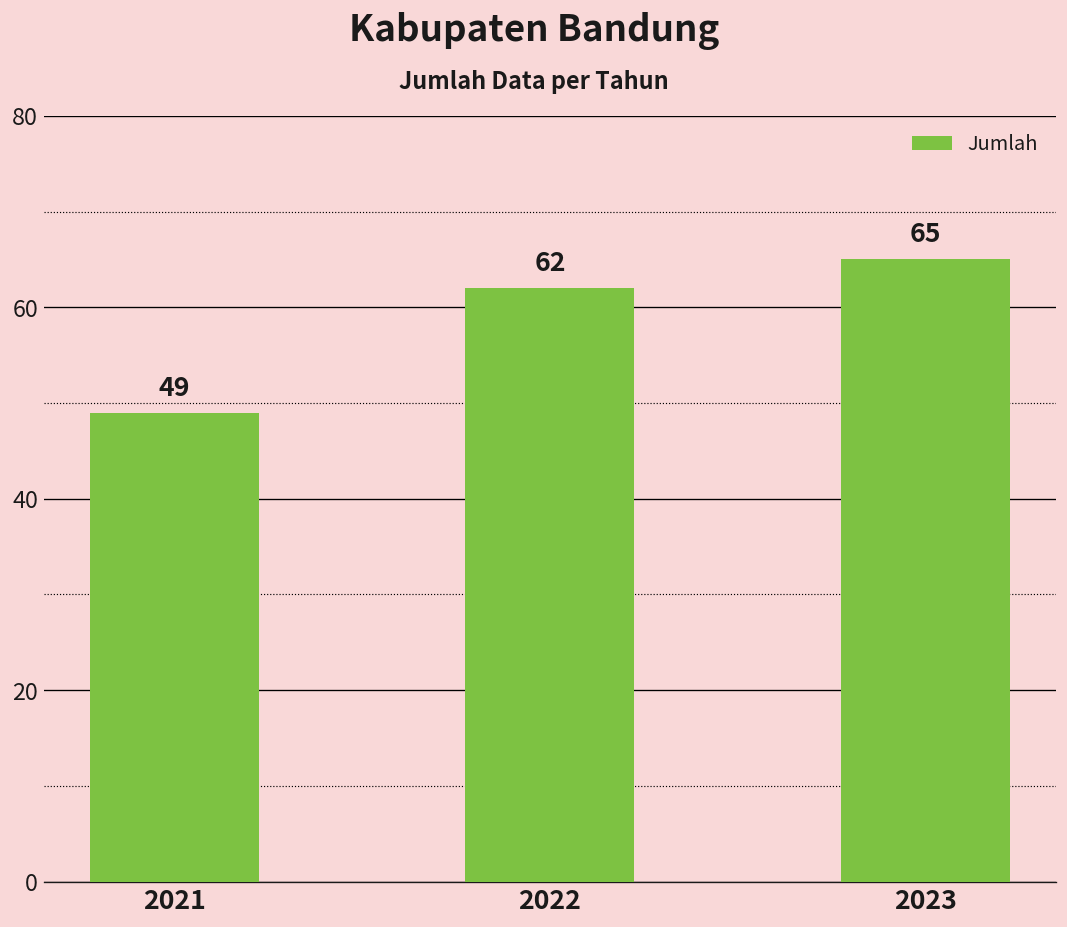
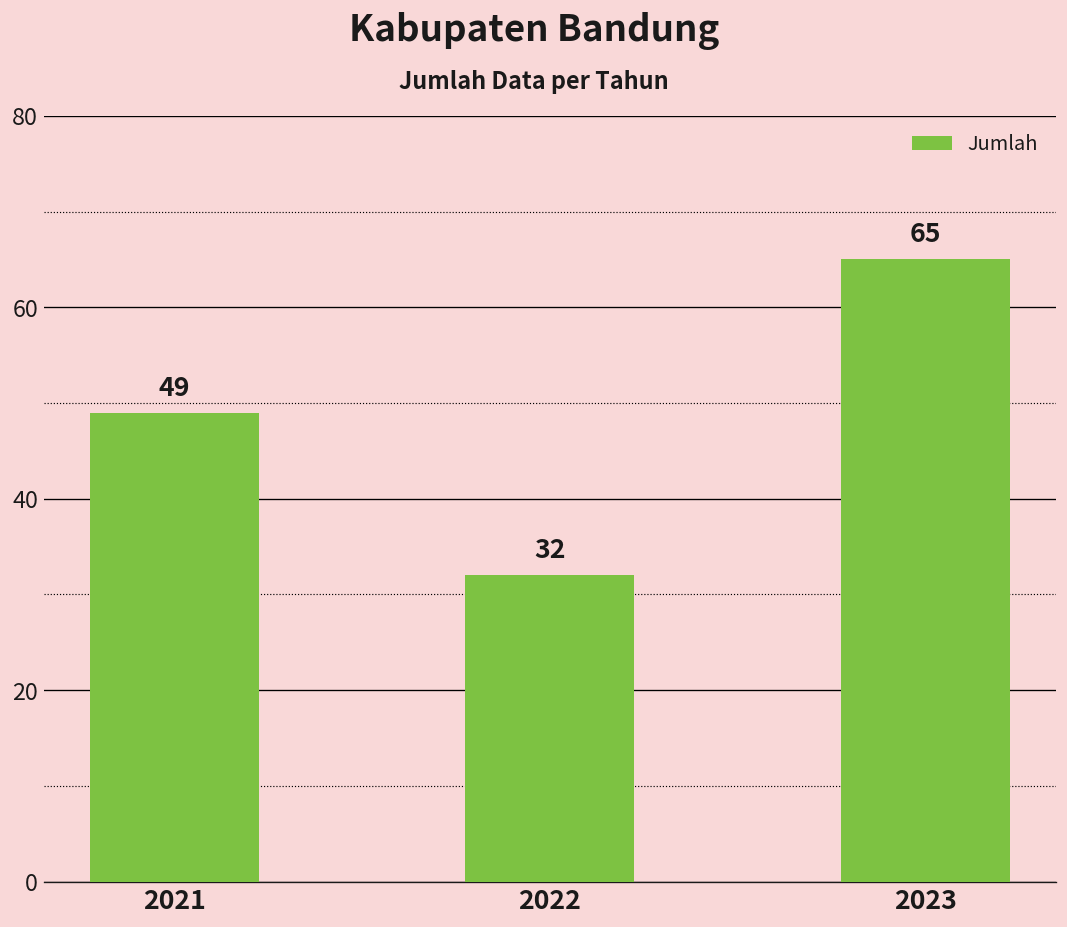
  {
    "2021": 49,
-   "2022": 62,
+   "2022": 32,
    "2023": 65
  }
